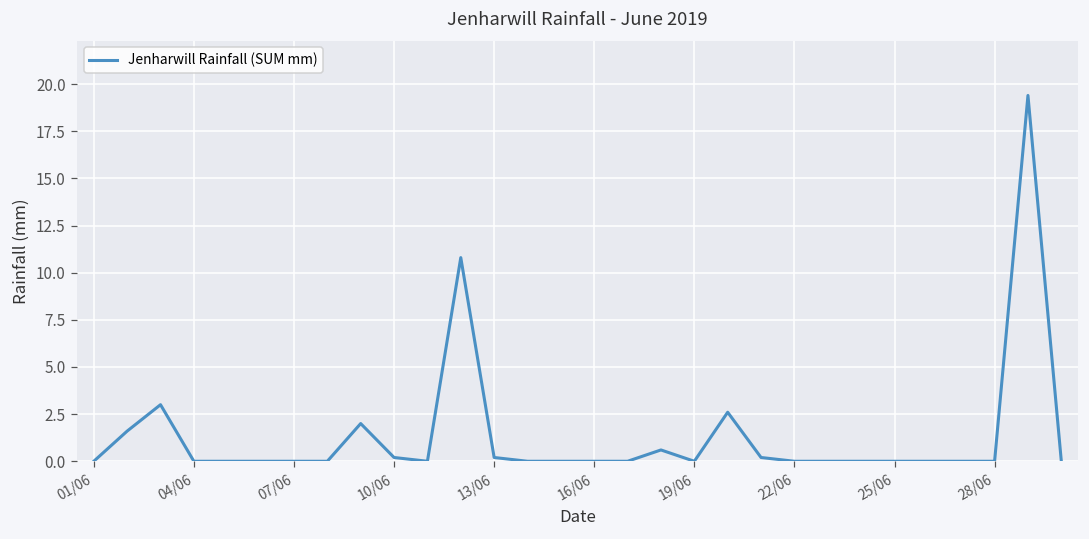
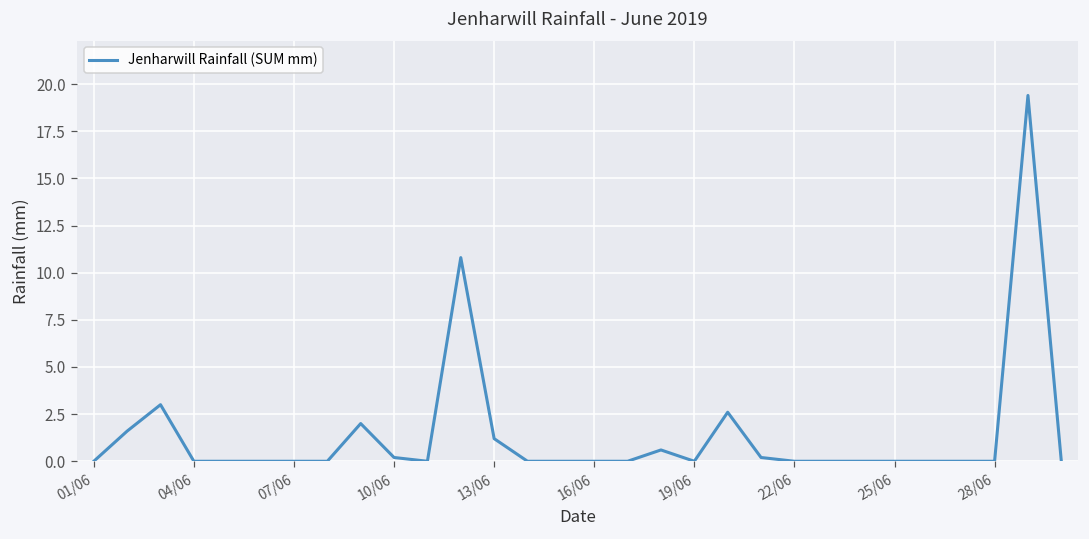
  {
    "01/06": 0.0,
    "04/06": 0.0,
    "07/06": 0.0,
    "10/06": 0.2,
-   "13/06": 0.2,
+   "13/06": 1.2,
    "16/06": 0.0,
    "19/06": 0.0,
    "22/06": 0.0,
    "25/06": 0.0,
    "28/06": 0.0
  }
